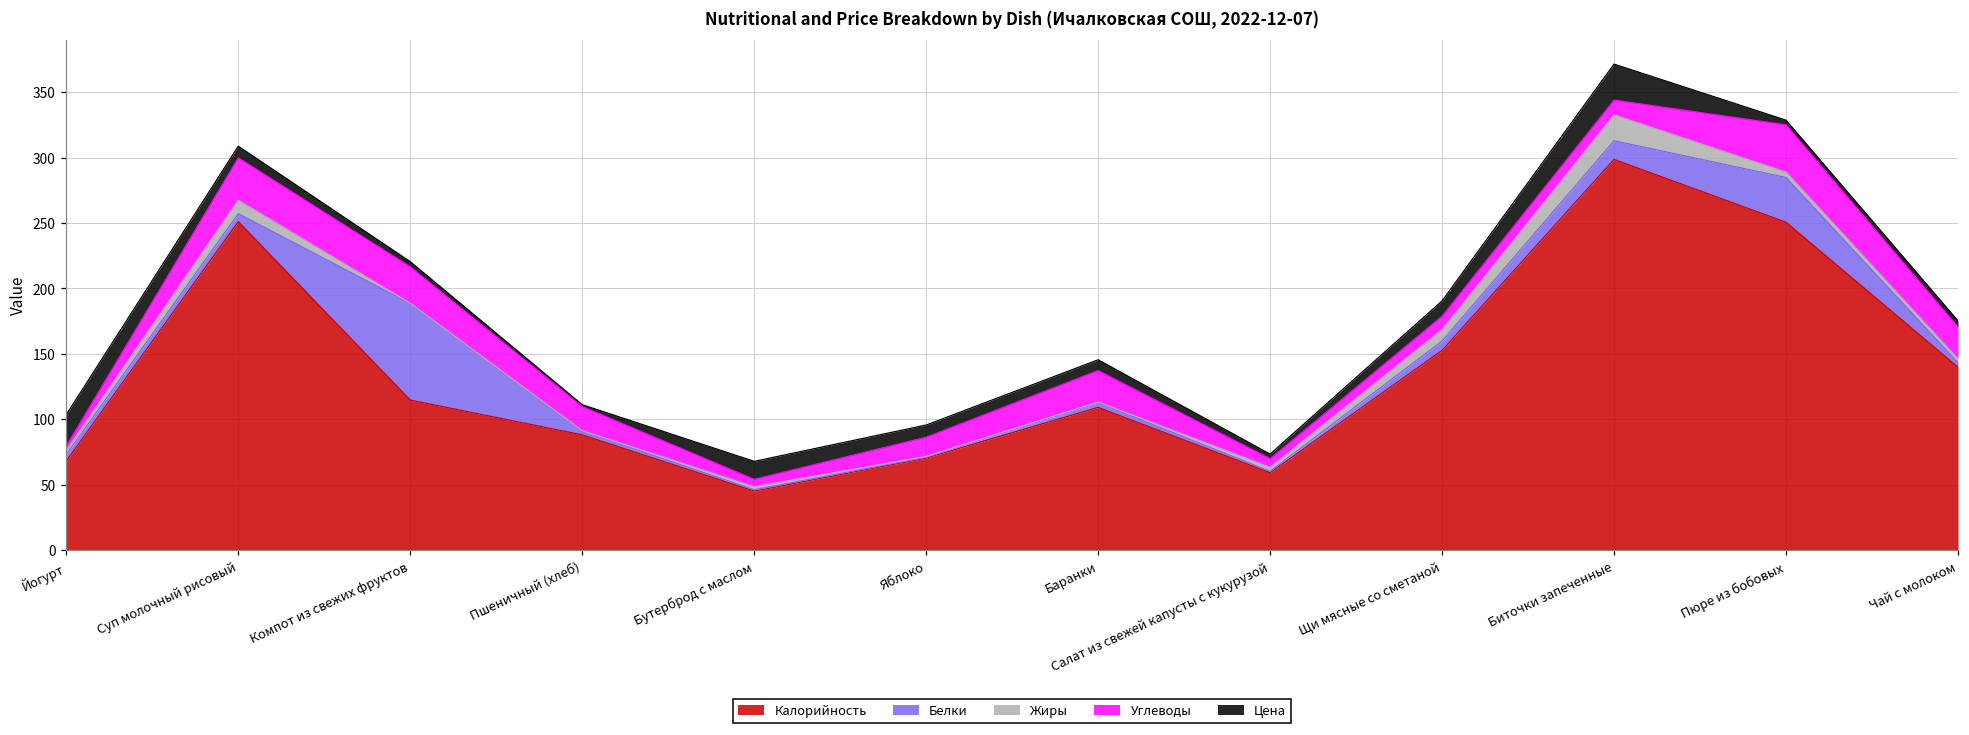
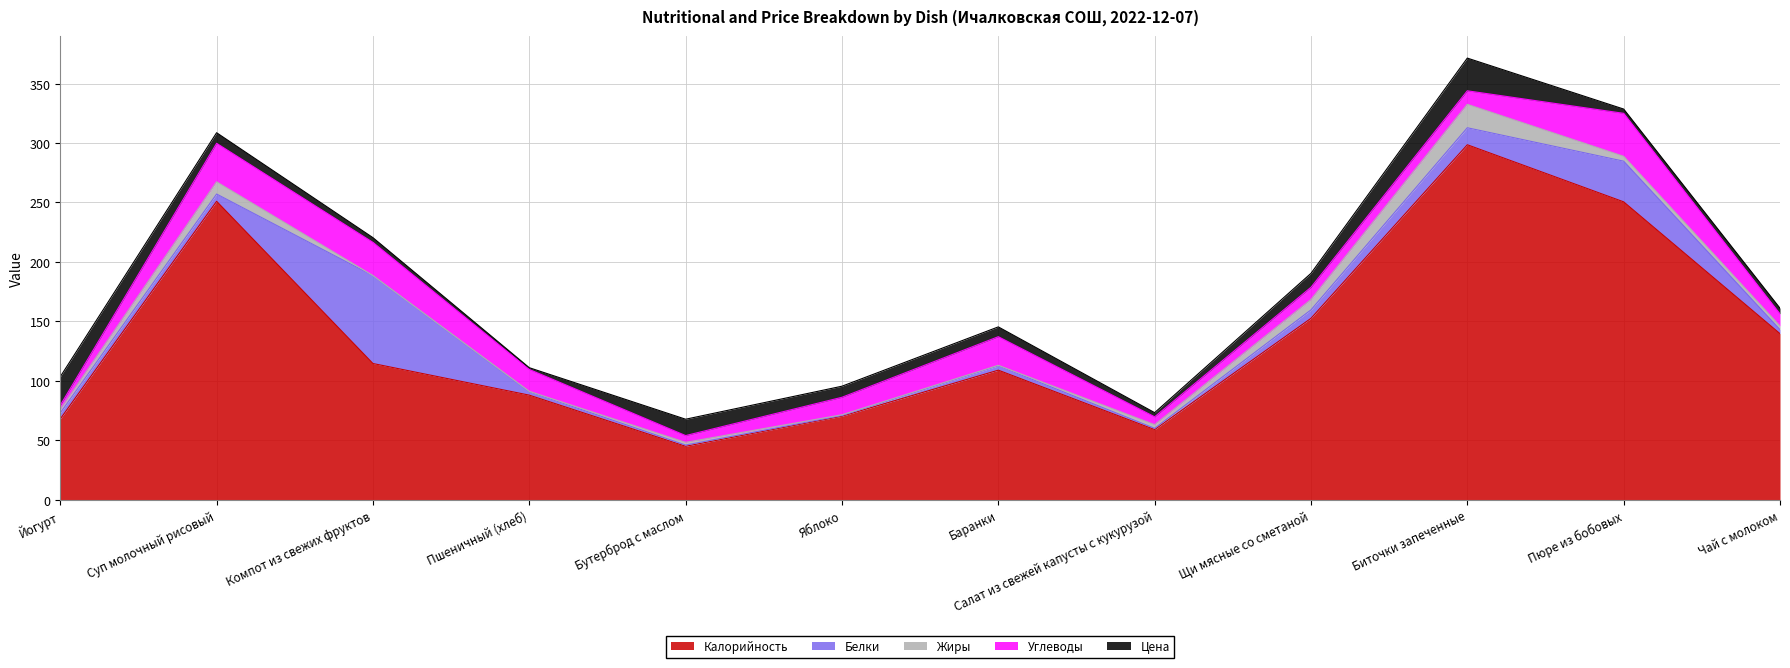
  {
    "Калорийность": {
      "Йогурт": 68,
      "Суп молочный рисовый": 251,
      "Компот из свежих фруктов": 115,
      "Пшеничный (хлеб)": 88,
      "Баранки": 109,
      "Щи мясные со сметаной": 153,
      "Биточки запеченные": 299,
      "Пюре из бобовых": 251,
      "Чай с молоком": 140
    },
    "Белки": {
      "Йогурт": 5,
      "Суп молочный рисовый": 6,
      "Щи мясные со сметаной": 7,
      "Биточки запеченные": 14,
      "Пюре из бобовых": 34,
      "Чай с молоком": 3
    },
    "Жиры": {
      "Йогурт": 3,
      "Суп молочный рисовый": 10,
      "Бутерброд с маслом": 2,
      "Салат из свежей капусты с кукурузой": 3,
      "Щи мясные со сметаной": 9,
      "Биточки запеченные": 20,
      "Пюре из бобовых": 4,
      "Чай с молоком": 3
    },
    "Углеводы": {
      "Йогурт": 4,
      "Суп молочный рисовый": 32,
      "Компот из свежих фруктов": 28,
      "Бутерброд с маслом": 6,
      "Яблоко": 15,
      "Баранки": 24,
      "Салат из свежей капусты с кукурузой": 7,
      "Щи мясные со сметаной": 10,
      "Биточки запеченные": 11,
      "Пюре из бобовых": 36,
-     "Чай с молоком": 24
+     "Чай с молоком": 10
    },
    "Цена": {
      "Йогурт": 24,
      "Суп молочный рисовый": 9,
      "Компот из свежих фруктов": 4,
      "Бутерброд с маслом": 14,
      "Яблоко": 9,
      "Баранки": 8,
      "Салат из свежей капусты с кукурузой": 3,
      "Щи мясные со сметаной": 12,
      "Биточки запеченные": 28,
      "Пюре из бобовых": 4,
      "Чай с молоком": 5
    }
  }
